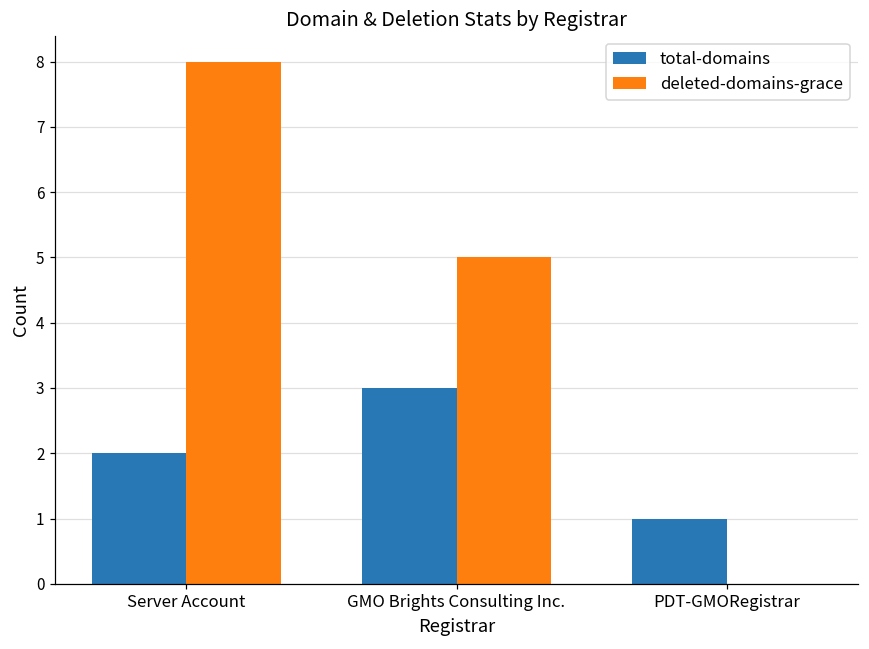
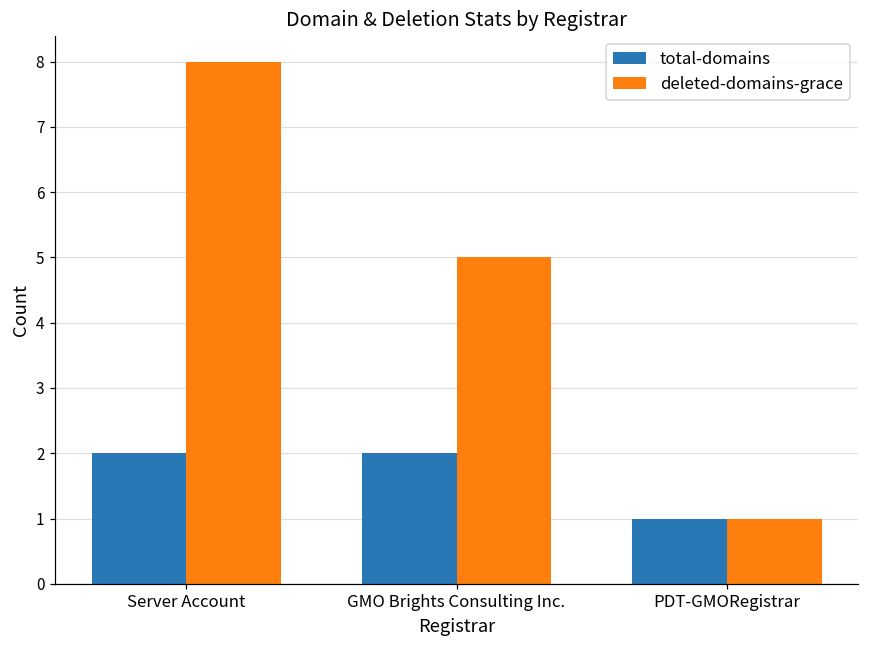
  {
    "total-domains": {
      "Server Account": 2,
-     "GMO Brights Consulting Inc.": 3,
+     "GMO Brights Consulting Inc.": 2,
      "PDT-GMORegistrar": 1
    },
    "deleted-domains-grace": {
      "Server Account": 8,
      "GMO Brights Consulting Inc.": 5,
-     "PDT-GMORegistrar": 0
+     "PDT-GMORegistrar": 1
    }
  }
